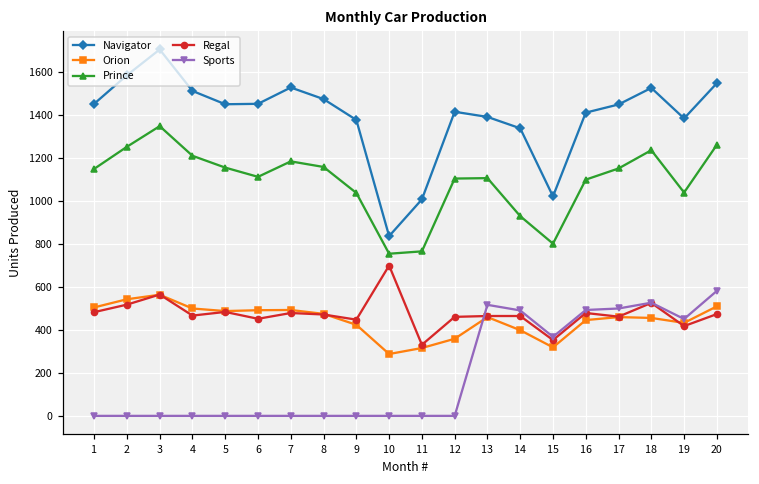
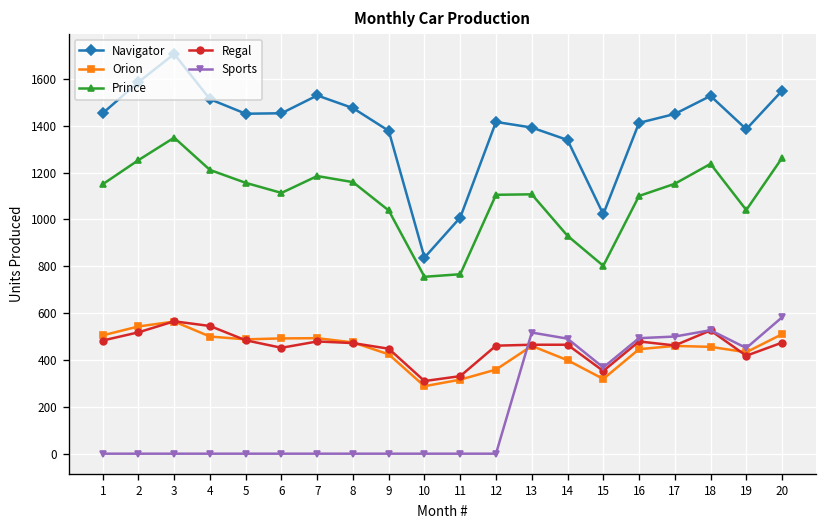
  {
    "Navigator": {
      "1": 1450,
      "4": 1510,
      "5": 1450,
      "6": 1450,
      "7": 1530,
      "8": 1480,
      "9": 1380,
      "10": 840,
      "11": 1010,
      "12": 1420,
      "13": 1390,
      "14": 1340,
      "15": 1020,
      "16": 1410,
      "17": 1450,
      "18": 1530,
      "19": 1390,
      "20": 1550
    },
    "Orion": {
      "1": 510,
      "2": 540,
      "4": 500,
      "6": 490,
      "7": 490,
      "9": 420,
      "10": 290,
      "11": 320,
      "12": 360,
      "14": 400,
      "15": 320,
      "16": 450,
      "18": 460,
      "19": 430,
      "20": 510
    },
    "Prince": {
      "1": 1150,
      "2": 1250,
      "3": 1350,
      "4": 1210,
      "5": 1160,
      "6": 1110,
      "7": 1190,
      "8": 1160,
      "9": 1040,
      "10": 760,
      "11": 770,
      "12": 1110,
      "13": 1110,
      "14": 930,
      "15": 800,
      "16": 1100,
      "17": 1150,
      "18": 1240,
      "19": 1040,
      "20": 1260
    },
    "Regal": {
      "1": 480,
      "2": 520,
-     "4": 470,
+     "4": 550,
      "6": 450,
      "7": 480,
      "9": 450,
-     "10": 700,
+     "10": 310,
      "11": 330,
      "12": 460,
      "14": 470,
      "15": 350,
      "16": 480,
      "19": 420,
      "20": 470
    },
    "Sports": {
      "1": 0,
      "2": 0,
      "3": 0,
      "4": 0,
      "5": 0,
      "6": 0,
      "7": 0,
      "8": 0,
      "9": 0,
      "10": 0,
      "11": 0,
      "12": 0,
      "13": 520,
      "14": 490,
      "15": 370,
      "16": 490,
      "17": 500,
      "19": 450,
      "20": 580
    }
  }
